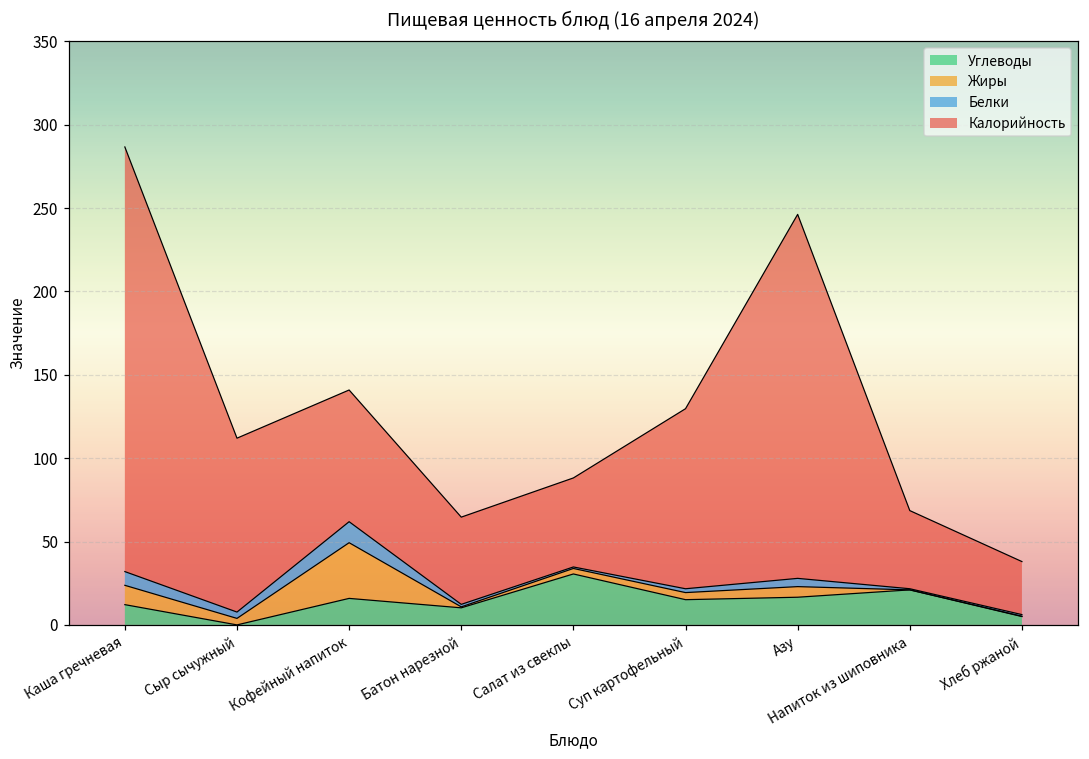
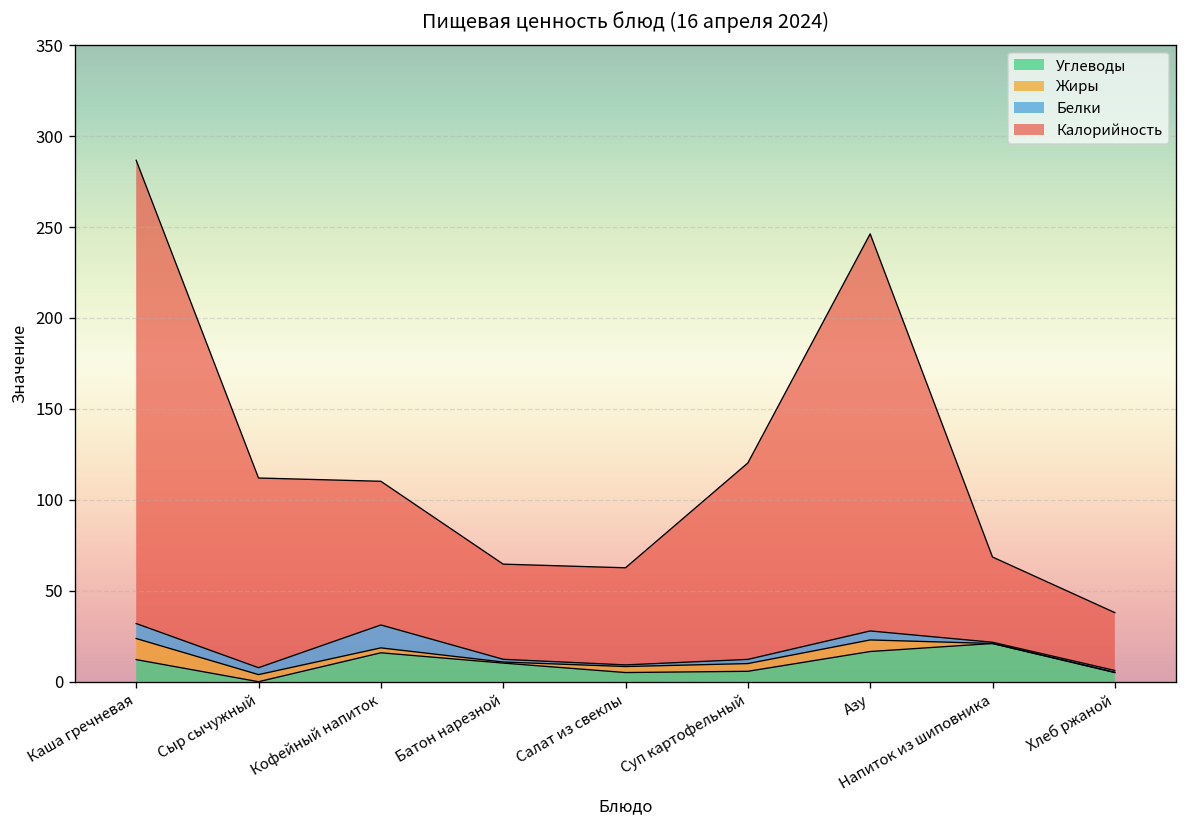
  {
    "Углеводы": {
      "Каша гречневая": 12,
      "Сыр сычужный": 0,
      "Кофейный напиток": 16,
-     "Салат из свеклы": 31,
-     "Суп картофельный": 15,
+     "Салат из свеклы": 5,
+     "Суп картофельный": 6,
      "Азу": 17
    },
    "Жиры": {
      "Каша гречневая": 12,
      "Сыр сычужный": 4,
-     "Кофейный напиток": 33,
+     "Кофейный напиток": 3,
      "Суп картофельный": 4,
      "Азу": 6
    },
    "Белки": {
      "Каша гречневая": 8,
      "Сыр сычужный": 4,
      "Кофейный напиток": 13,
      "Суп картофельный": 2,
      "Азу": 5
    },
    "Калорийность": {
      "Каша гречневая": 255,
      "Сыр сычужный": 104,
      "Кофейный напиток": 79,
      "Батон нарезной": 52,
      "Салат из свеклы": 53,
      "Суп картофельный": 108,
      "Азу": 218,
      "Напиток из шиповника": 47,
      "Хлеб ржаной": 32
    }
  }
